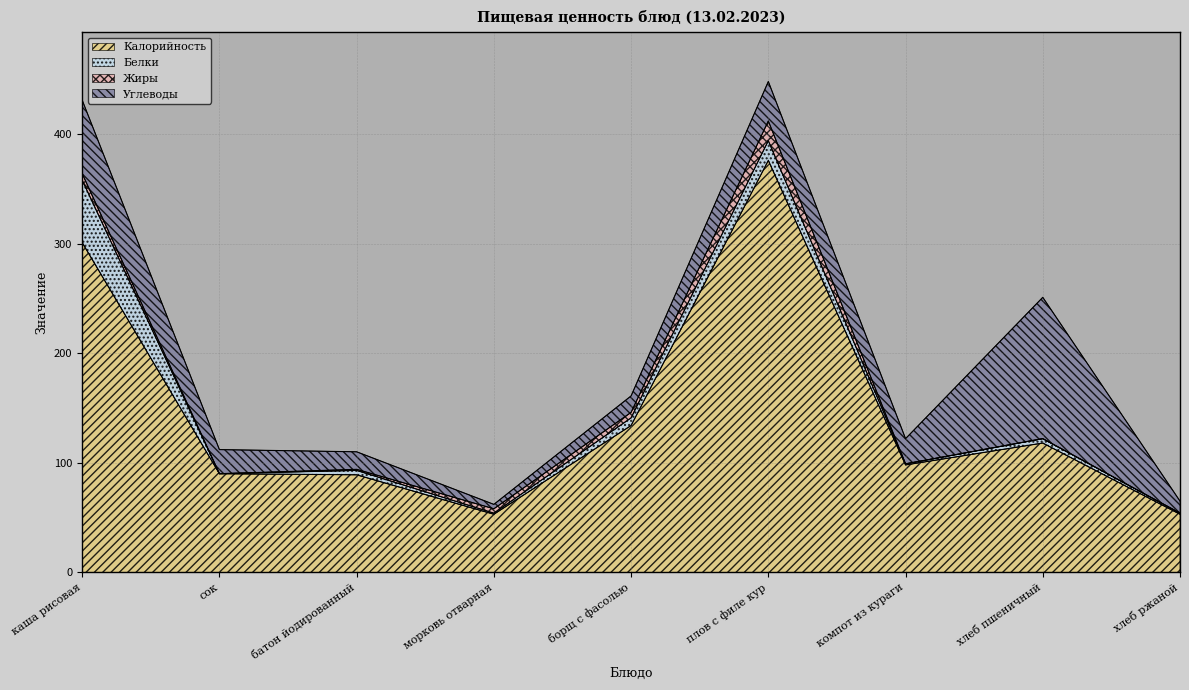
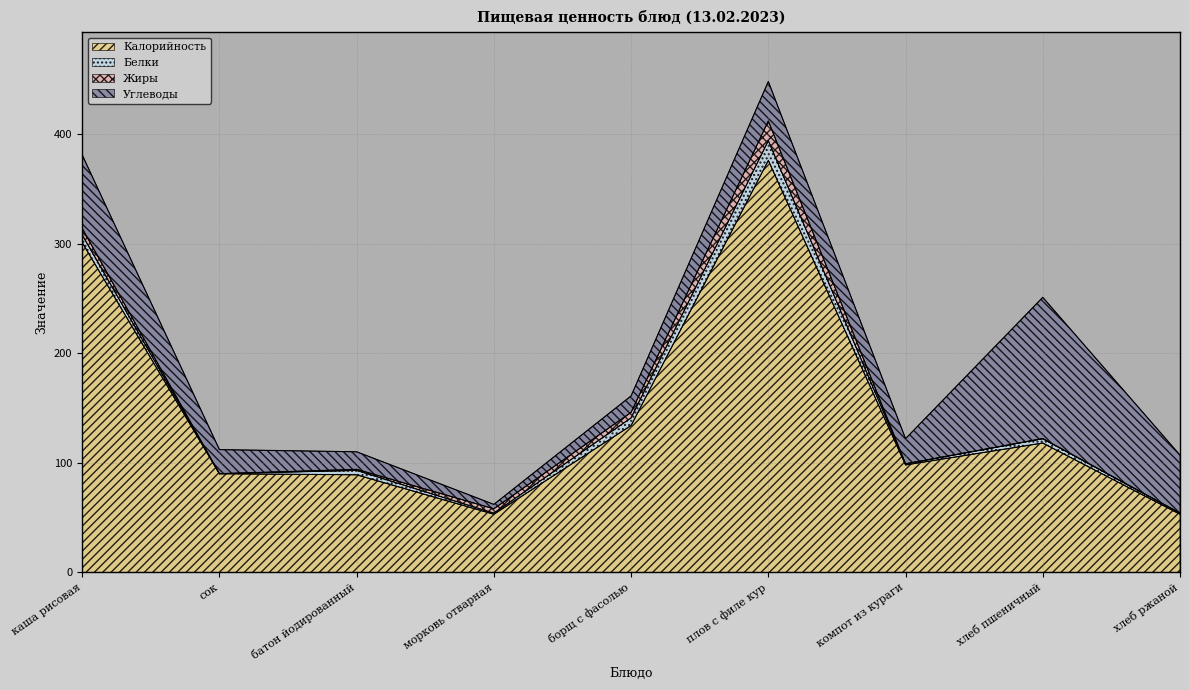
  {
    "Белки": {
-     "каша рисовая": 57,
+     "каша рисовая": 7,
      "борщ с фасолью": 7,
      "плов с филе кур": 18
    },
    "Углеводы": {
      "каша рисовая": 67,
      "сок": 22,
      "батон йодированный": 16,
      "морковь отварная": 4,
      "борщ с фасолью": 15,
      "плов с филе кур": 36,
      "компот из кураги": 23,
      "хлеб пшеничный": 129,
-     "хлеб ржаной": 11
+     "хлеб ржаной": 53
    }
  }
